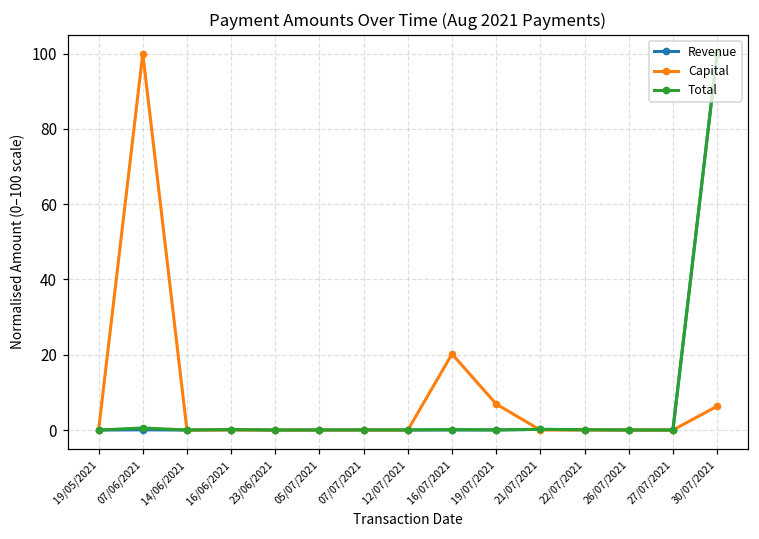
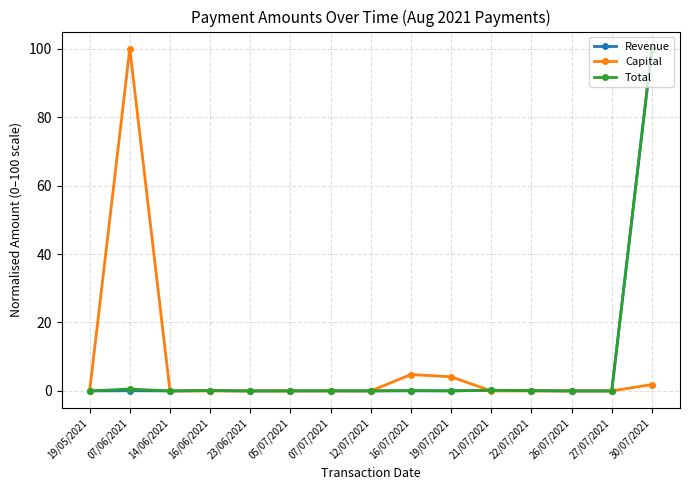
  {
    "Capital": {
      "07/06/2021": 100,
-     "16/07/2021": 20,
-     "19/07/2021": 7,
-     "30/07/2021": 6
+     "16/07/2021": 5,
+     "19/07/2021": 4,
+     "30/07/2021": 2
    }
  }
